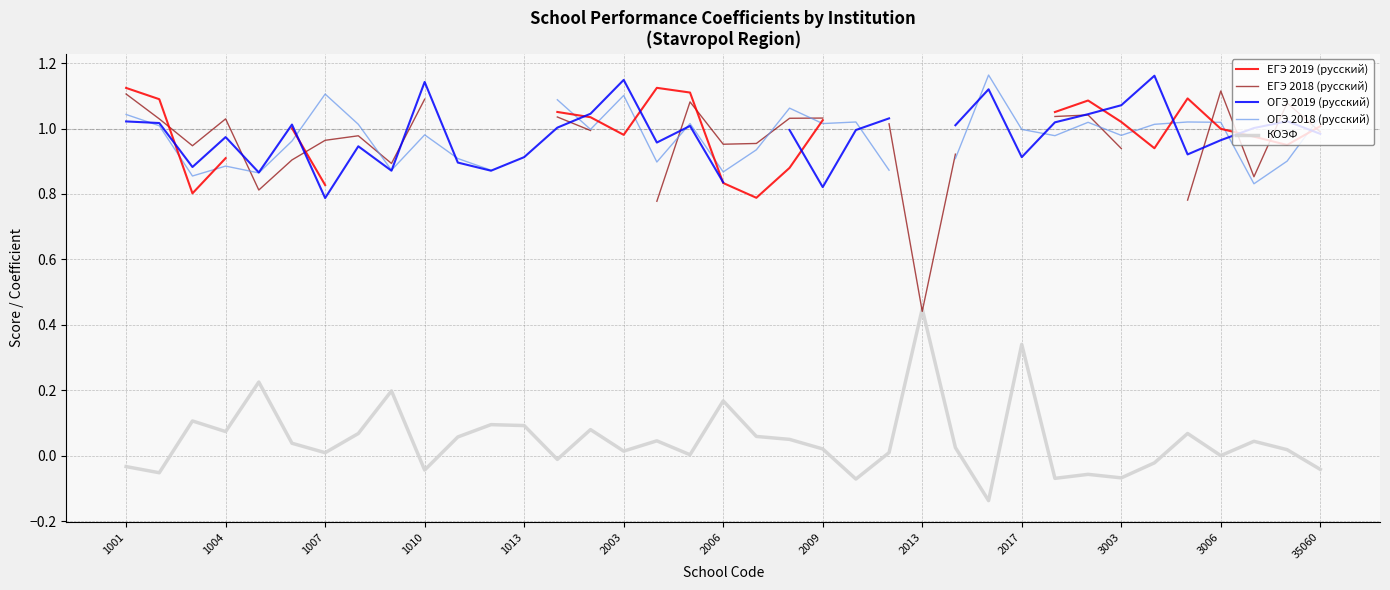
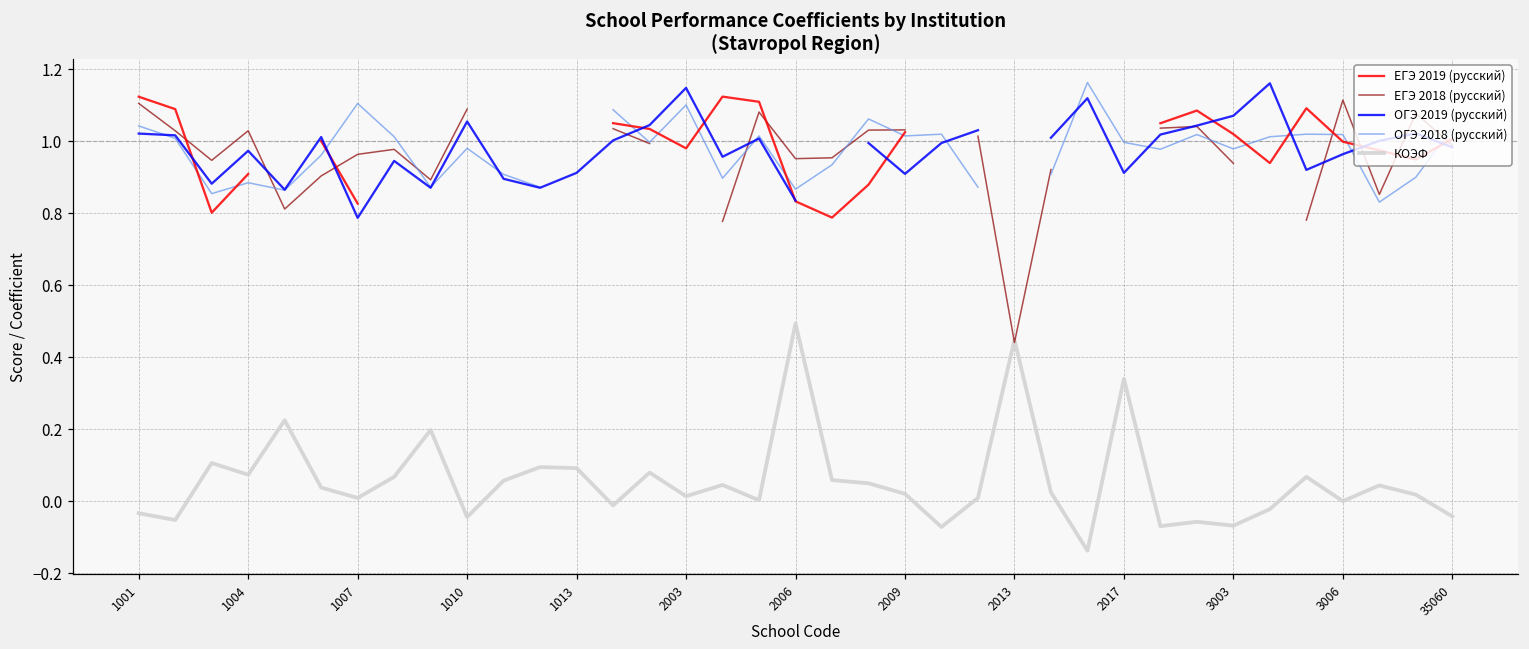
  {
    "ЕГЭ 2019 (русский)": {
      "1001": 1.12,
      "1004": 0.91,
      "1007": 0.83,
      "1010": 1.04,
      "2003": 0.98,
      "3003": 1.02,
      "3006": 1.00
    },
    "ЕГЭ 2018 (русский)": {
      "1001": 1.11,
      "1004": 1.03,
      "1007": 0.96,
      "1010": 1.09,
      "2006": 0.95,
      "3003": 0.94,
      "3006": 1.11
    },
    "ОГЭ 2019 (русский)": {
      "1001": 1.02,
      "1004": 0.97,
      "1007": 0.79,
-     "1010": 1.14,
+     "1010": 1.06,
      "1013": 0.91,
      "2003": 1.15,
-     "2009": 0.82,
+     "2009": 0.91,
      "2017": 0.91,
      "3003": 1.07,
      "3006": 0.96
    },
    "ОГЭ 2018 (русский)": {
      "1001": 1.04,
      "1004": 0.89,
      "1007": 1.11,
      "1010": 0.98,
      "2003": 1.10,
      "2006": 0.87,
      "2009": 1.02,
      "2017": 1.00,
      "3003": 0.98,
      "3006": 1.02
    },
    "КОЭФ": {
      "1001": -0.03,
      "1004": 0.07,
      "1007": 0.01,
      "1010": -0.04,
      "1013": 0.09,
      "2003": 0.01,
-     "2006": 0.17,
+     "2006": 0.49,
      "2009": 0.02,
      "2017": 0.34,
      "3003": -0.07,
      "3006": 0.00,
      "35060": -0.04
    }
  }
